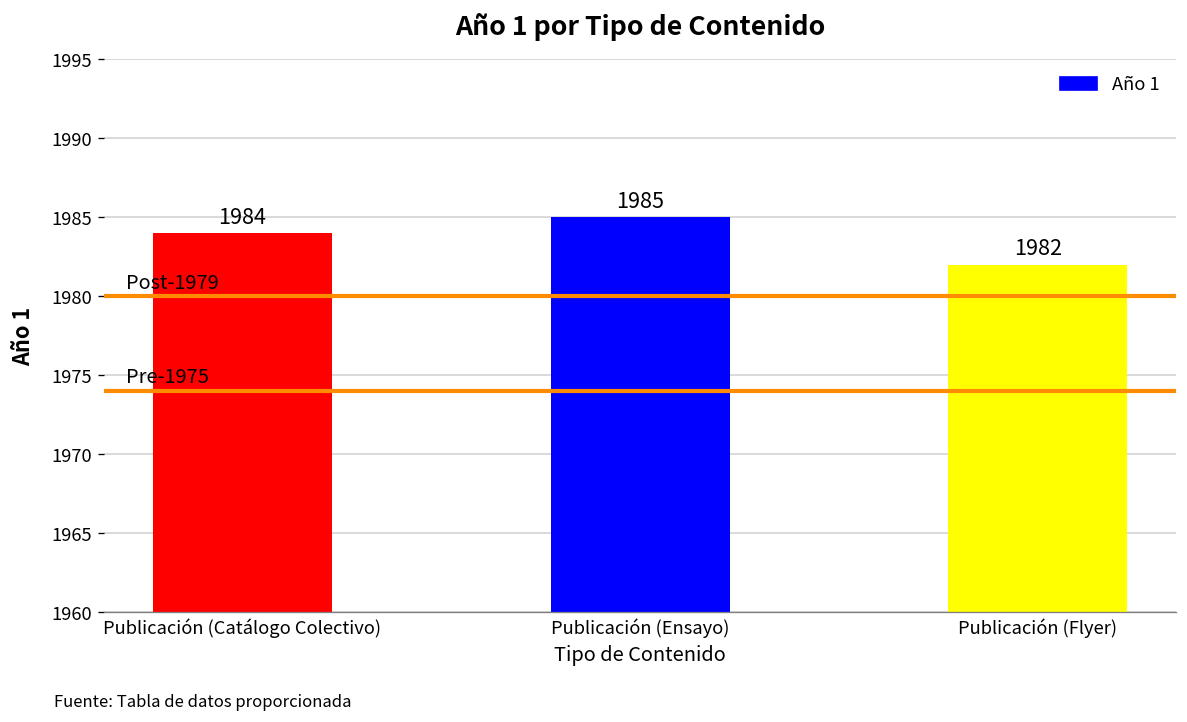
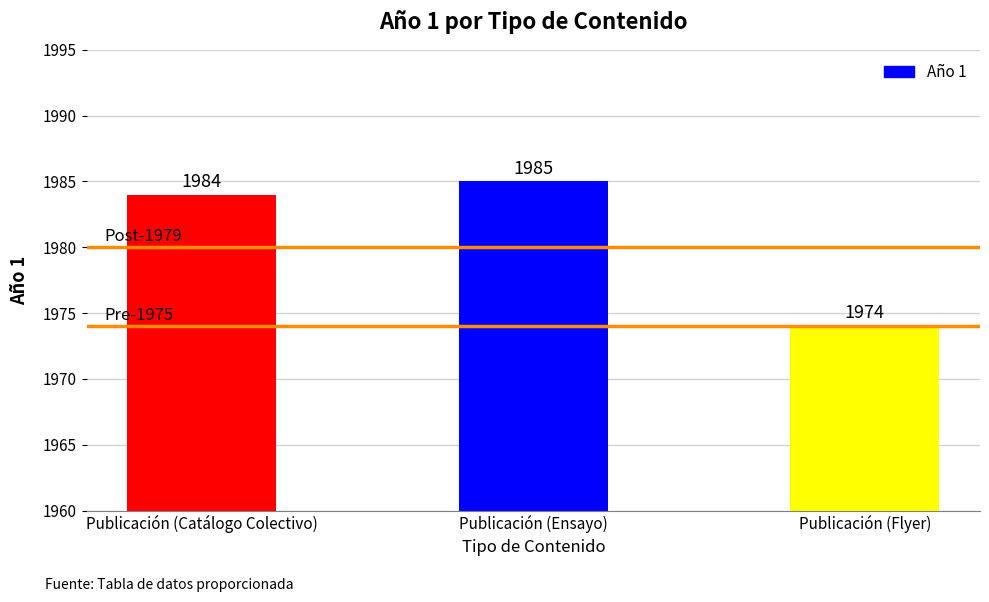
  {
    "Publicación (Catálogo Colectivo)": 1984,
    "Publicación (Ensayo)": 1985,
-   "Publicación (Flyer)": 1982
+   "Publicación (Flyer)": 1974
  }
